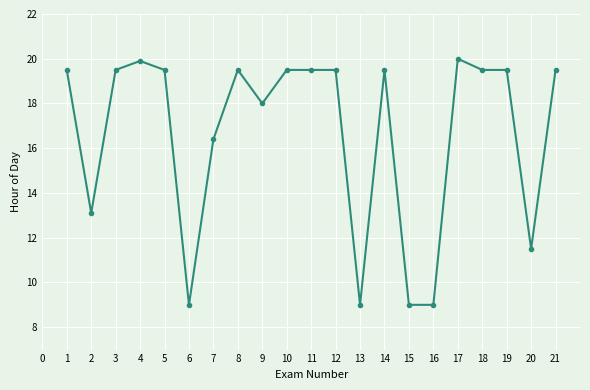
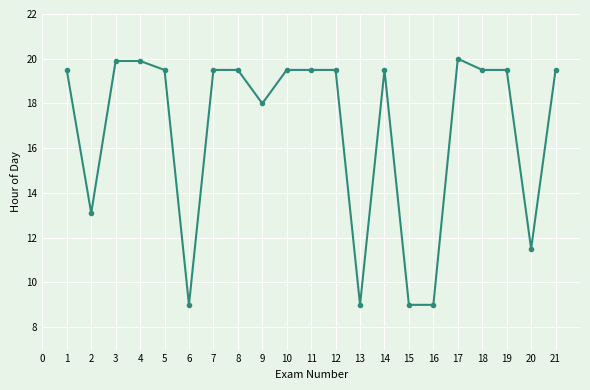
  {
    "1": 19.5,
    "2": 13.1,
-   "3": 19.5,
+   "3": 19.9,
    "4": 19.9,
    "5": 19.5,
    "6": 9.0,
-   "7": 16.4,
+   "7": 19.5,
    "8": 19.5,
    "9": 18.0,
    "10": 19.5,
    "11": 19.5,
    "12": 19.5,
    "13": 9.0,
    "14": 19.5,
    "15": 9.0,
    "16": 9.0,
    "17": 20.0,
    "18": 19.5,
    "19": 19.5,
    "20": 11.5,
    "21": 19.5
  }
